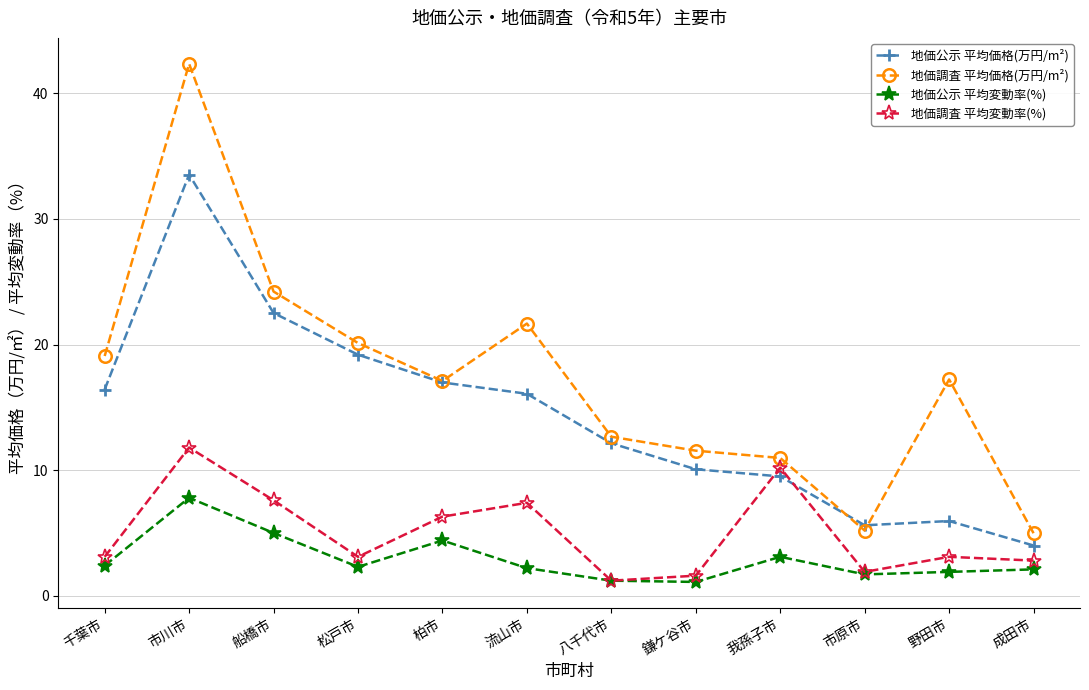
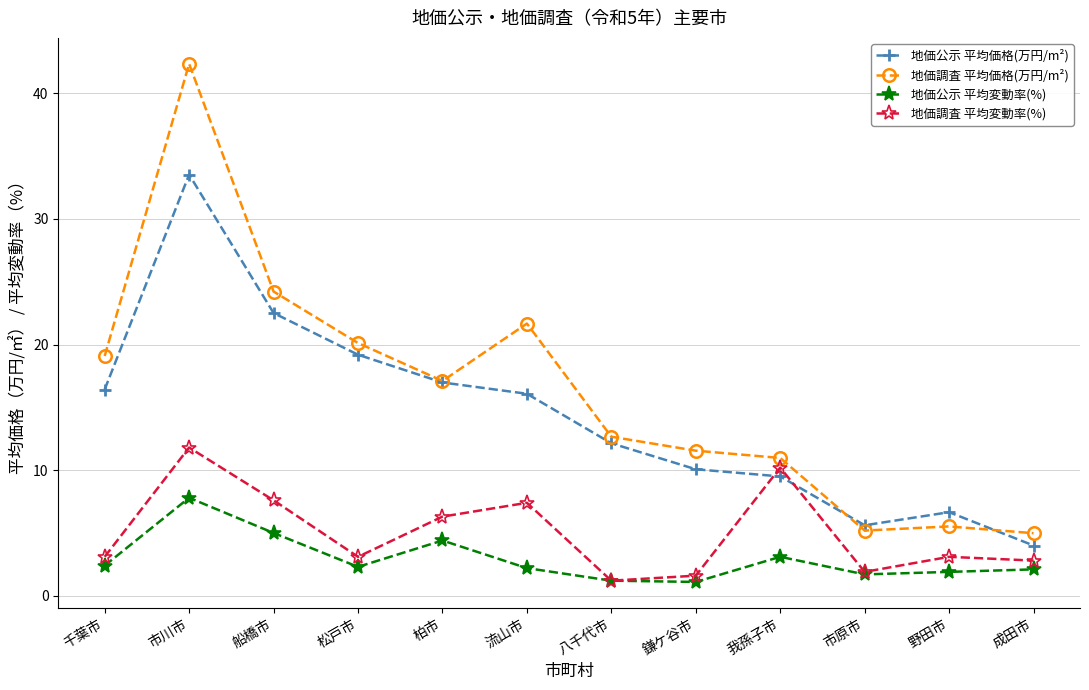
  {
    "地価公示 平均価格(万円/m²)": {
      "千葉市": 16.4,
      "市川市": 33.5,
      "船橋市": 22.5,
      "松戸市": 19.2,
      "流山市": 16.1,
      "八千代市": 12.1,
      "鎌ケ谷市": 10.1,
      "我孫子市": 9.5,
      "市原市": 5.6,
-     "野田市": 6.0,
+     "野田市": 6.7,
      "成田市": 4.0
    },
    "地価調査 平均価格(万円/m²)": {
      "千葉市": 19.1,
      "市川市": 42.4,
      "船橋市": 24.2,
      "松戸市": 20.1,
      "流山市": 21.7,
      "八千代市": 12.7,
      "鎌ケ谷市": 11.6,
      "我孫子市": 11.0,
      "市原市": 5.2,
-     "野田市": 17.2,
+     "野田市": 5.5,
      "成田市": 5.0
    },
    "地価公示 平均変動率(%)": {
      "千葉市": 2.4,
      "市川市": 7.8,
      "船橋市": 5.0,
      "松戸市": 2.3,
      "柏市": 4.4,
      "流山市": 2.2,
      "鎌ケ谷市": 1.1,
      "我孫子市": 3.1,
      "野田市": 1.9,
      "成田市": 2.1
    },
    "地価調査 平均変動率(%)": {
      "千葉市": 3.1,
      "市川市": 11.8,
      "船橋市": 7.6,
      "松戸市": 3.1,
      "柏市": 6.3,
      "流山市": 7.4,
      "鎌ケ谷市": 1.6,
      "我孫子市": 10.2,
      "野田市": 3.1,
      "成田市": 2.8
    }
  }
